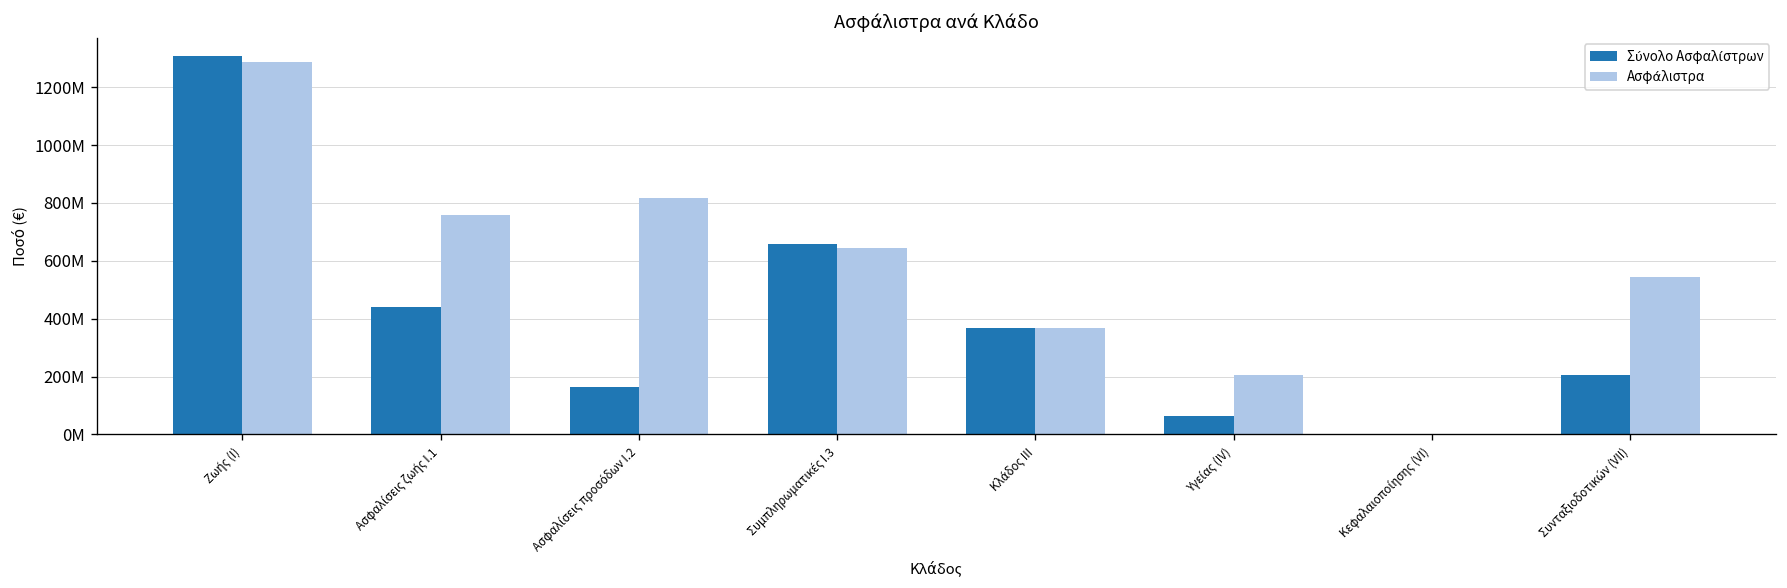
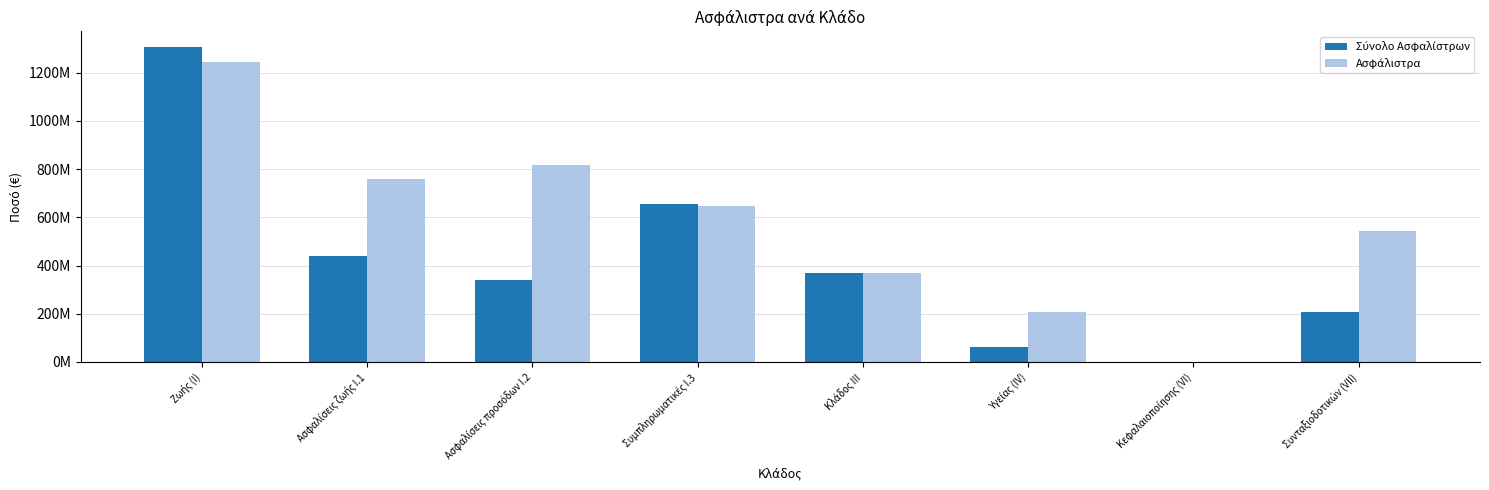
  {
    "Σύνολο Ασφαλίστρων": {
      "Ζωής (I)": 1310000000,
      "Ασφαλίσεις ζωής I.1": 440000000,
-     "Ασφαλίσεις προσόδων I.2": 160000000,
+     "Ασφαλίσεις προσόδων I.2": 340000000,
      "Συμπληρωματικές I.3": 660000000,
      "Κλάδος III": 370000000,
      "Υγείας (IV)": 60000000,
      "Συνταξιοδοτικών (VII)": 210000000
    },
    "Ασφάλιστρα": {
-     "Ζωής (I)": 1290000000,
+     "Ζωής (I)": 1240000000,
      "Ασφαλίσεις ζωής I.1": 760000000,
      "Ασφαλίσεις προσόδων I.2": 820000000,
      "Συμπληρωματικές I.3": 650000000,
      "Κλάδος III": 370000000,
      "Υγείας (IV)": 210000000,
      "Συνταξιοδοτικών (VII)": 540000000
    }
  }
